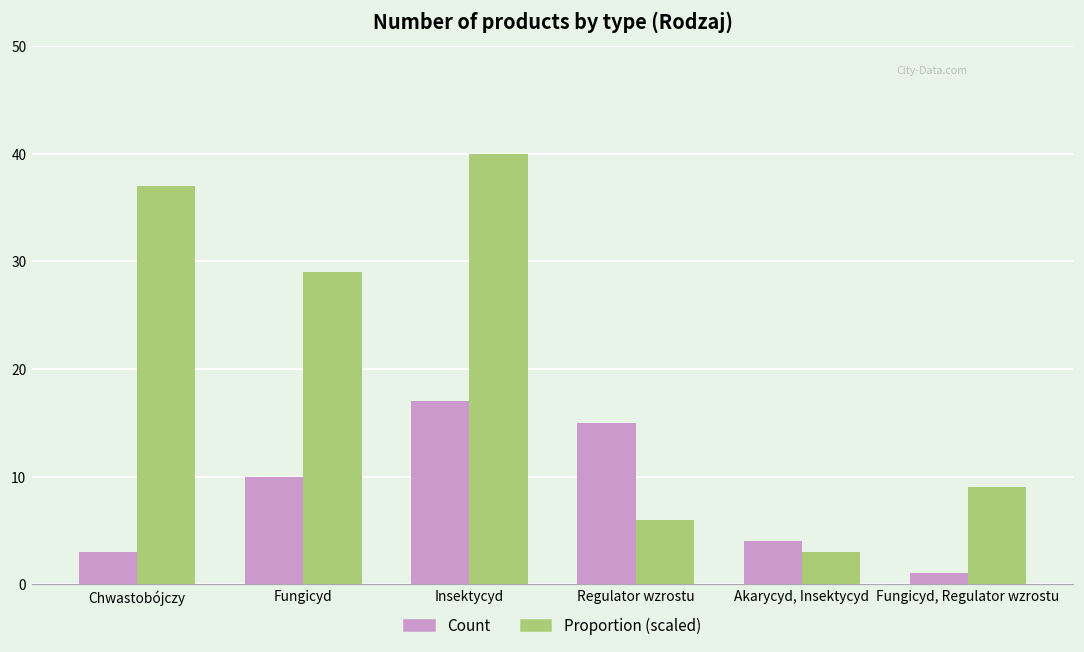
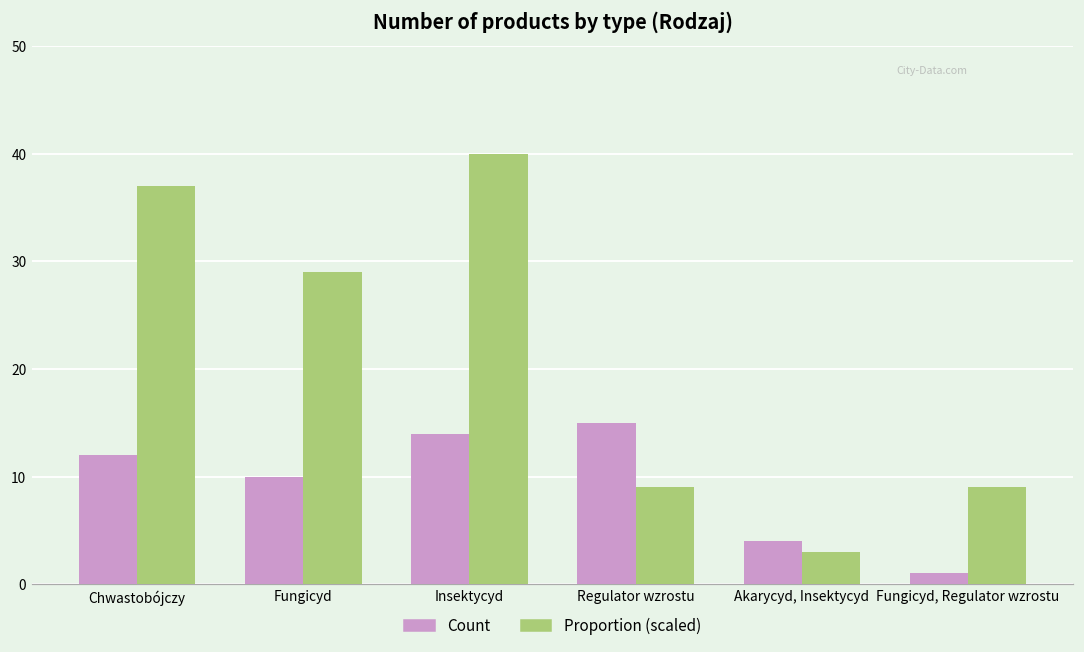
  {
    "Count": {
-     "Chwastobójczy": 3,
+     "Chwastobójczy": 12,
      "Fungicyd": 10,
-     "Insektycyd": 17,
+     "Insektycyd": 14,
      "Regulator wzrostu": 15,
      "Akarycyd, Insektycyd": 4,
      "Fungicyd, Regulator wzrostu": 1
    },
    "Proportion (scaled)": {
      "Chwastobójczy": 37,
      "Fungicyd": 29,
      "Insektycyd": 40,
-     "Regulator wzrostu": 6,
+     "Regulator wzrostu": 9,
      "Akarycyd, Insektycyd": 3,
      "Fungicyd, Regulator wzrostu": 9
    }
  }
